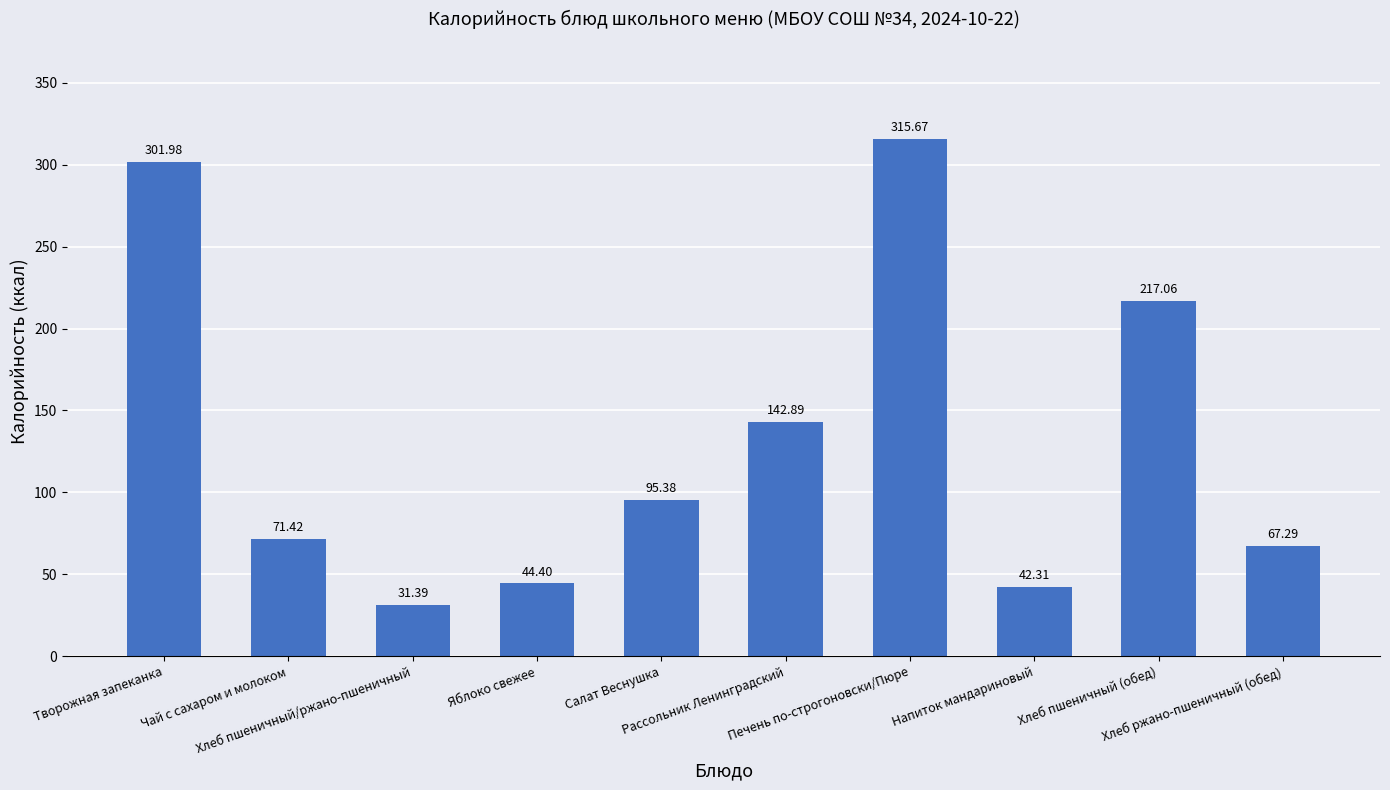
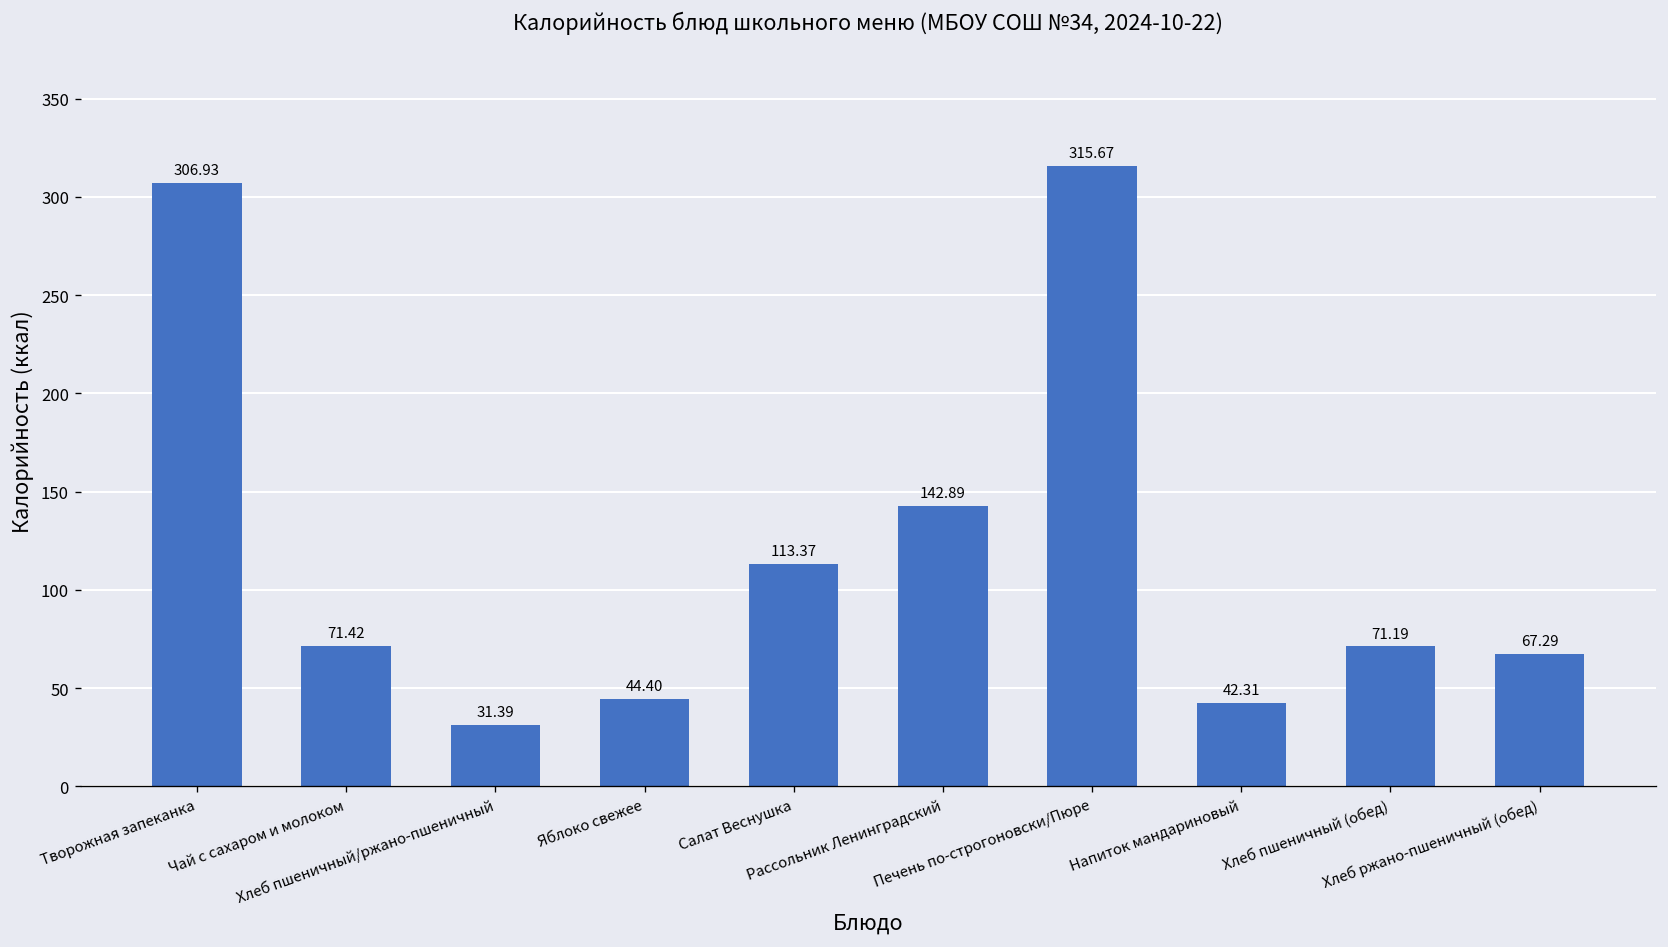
  {
-   "Творожная запеканка": 301.98,
+   "Творожная запеканка": 306.93,
    "Чай с сахаром и молоком": 71.42,
    "Хлеб пшеничный/ржано-пшеничный": 31.39,
    "Яблоко свежее": 44.40,
-   "Салат Веснушка": 95.38,
+   "Салат Веснушка": 113.37,
    "Рассольник Ленинградский": 142.89,
    "Печень по-строгоновски/Пюре": 315.67,
    "Напиток мандариновый": 42.31,
-   "Хлеб пшеничный (обед)": 217.06,
+   "Хлеб пшеничный (обед)": 71.19,
    "Хлеб ржано-пшеничный (обед)": 67.29
  }
